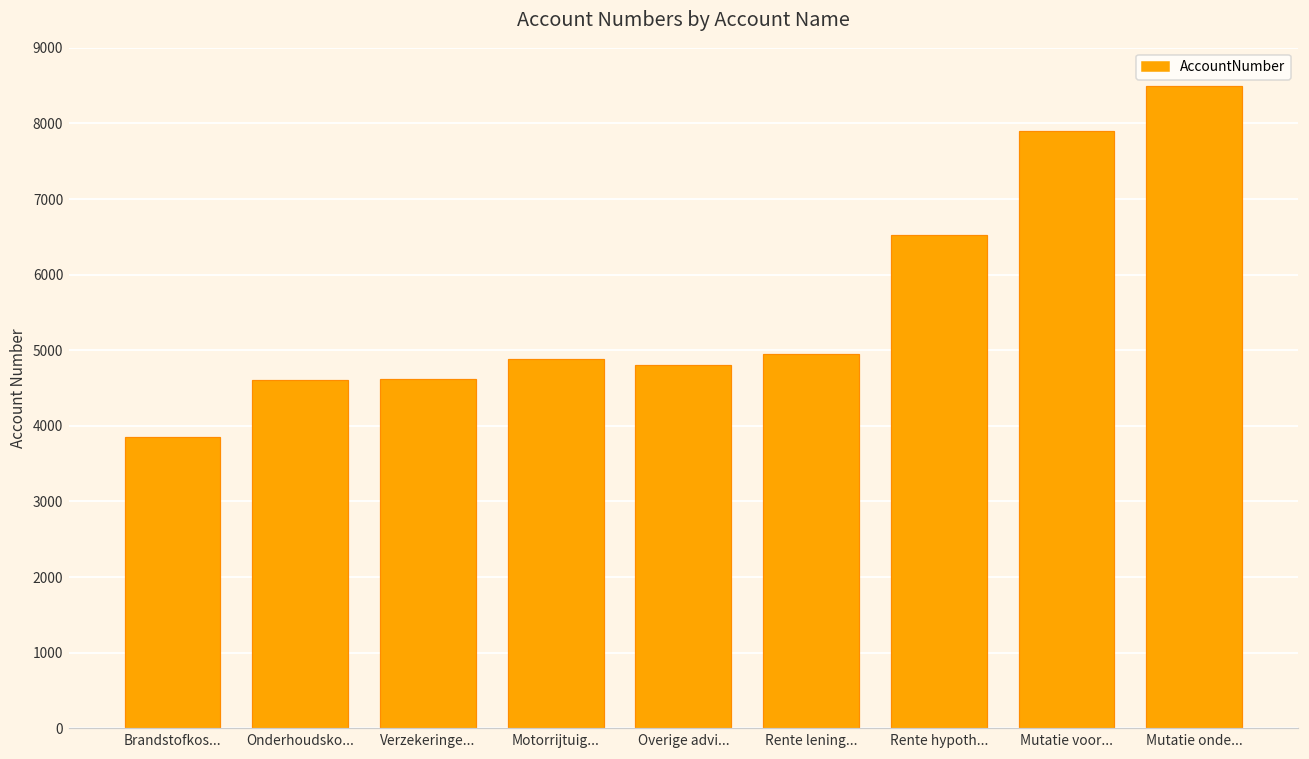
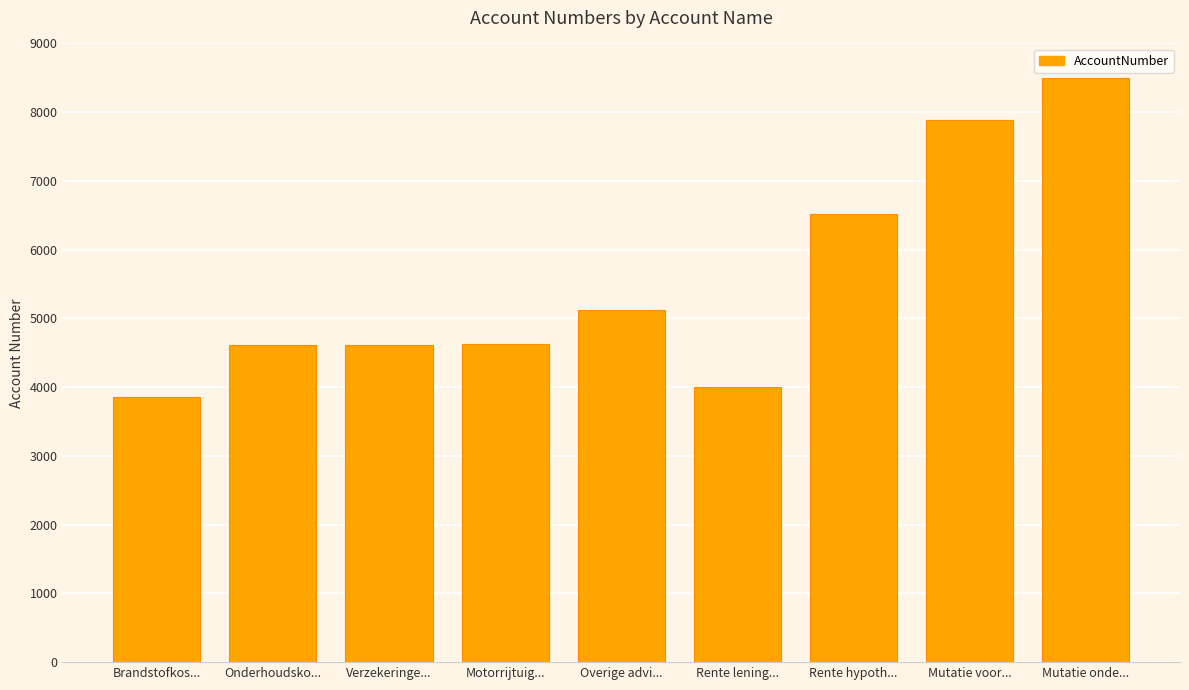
  {
    "Brandstofkos...": 3900,
    "Onderhoudsko...": 4600,
    "Verzekeringe...": 4600,
-   "Motorrijtuig...": 4900,
-   "Overige advi...": 4800,
-   "Rente lening...": 5000,
+   "Motorrijtuig...": 4600,
+   "Overige advi...": 5100,
+   "Rente lening...": 4000,
    "Rente hypoth...": 6500,
    "Mutatie voor...": 7900,
    "Mutatie onde...": 8500
  }
